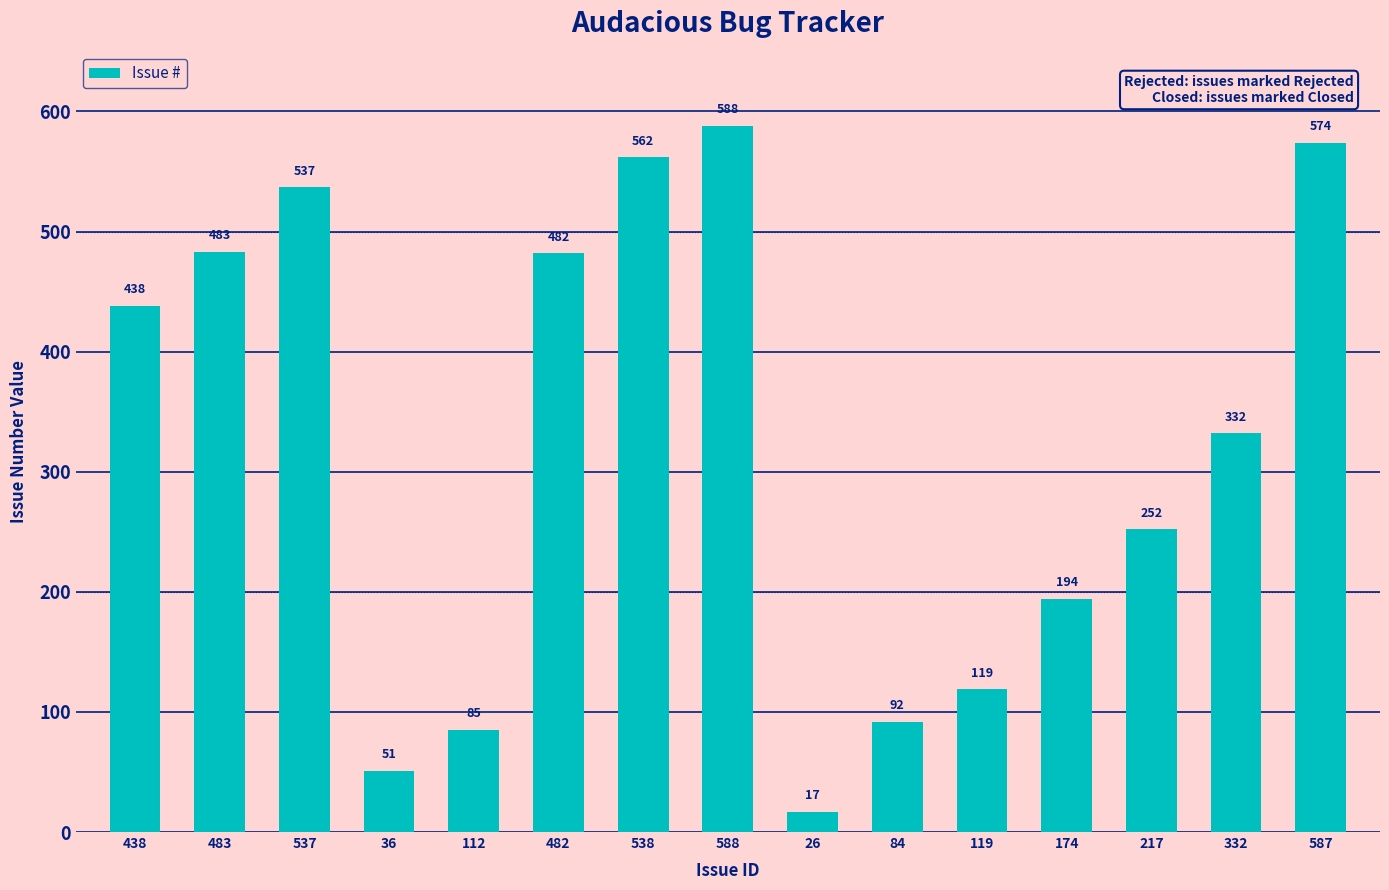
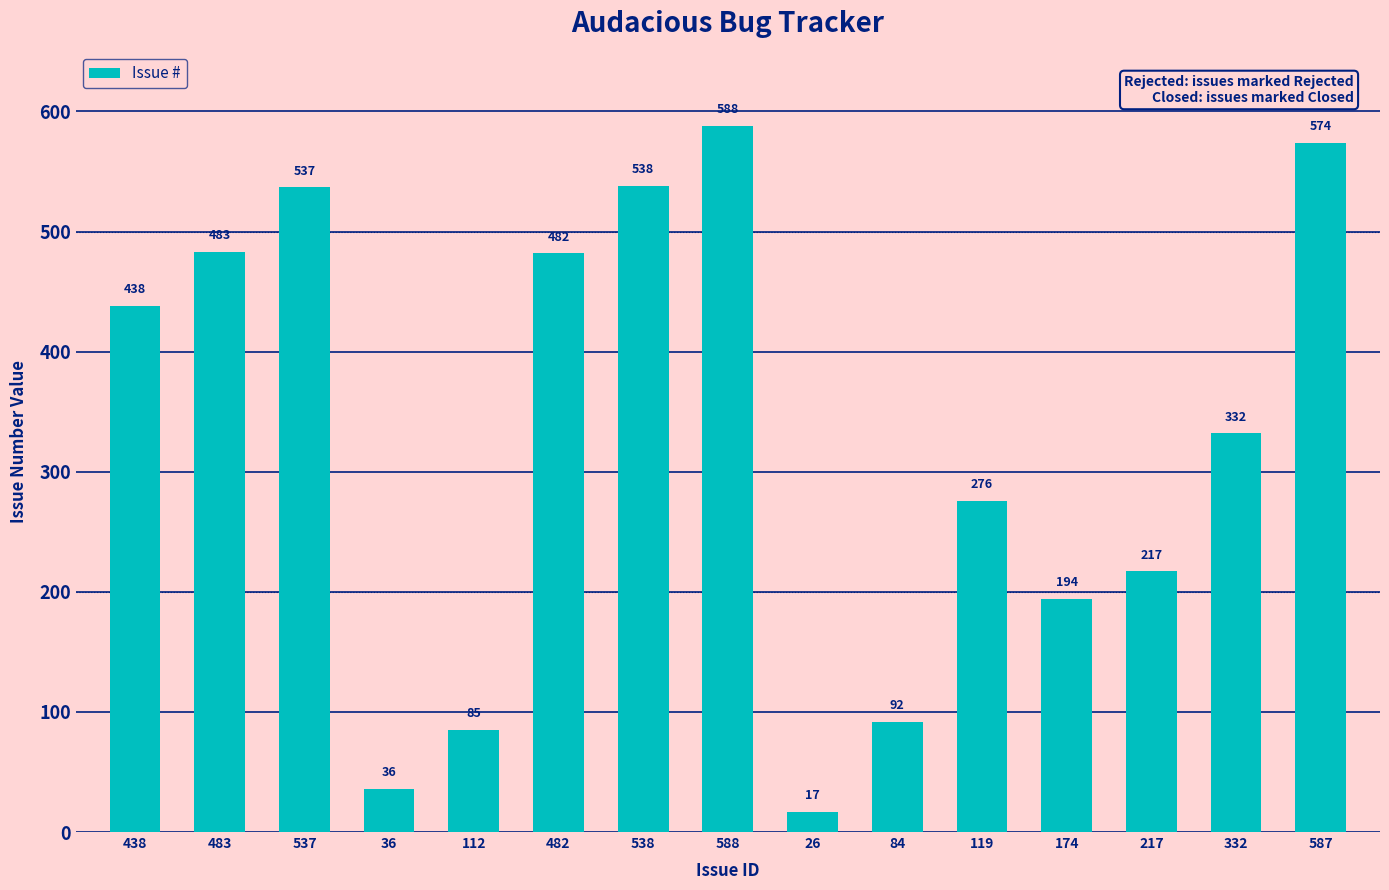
  {
    "438": 438,
    "483": 483,
    "537": 537,
-   "36": 51,
+   "36": 36,
    "112": 85,
    "482": 482,
-   "538": 562,
+   "538": 538,
    "588": 588,
    "26": 17,
    "84": 92,
-   "119": 119,
+   "119": 276,
    "174": 194,
-   "217": 252,
+   "217": 217,
    "332": 332,
    "587": 574
  }
